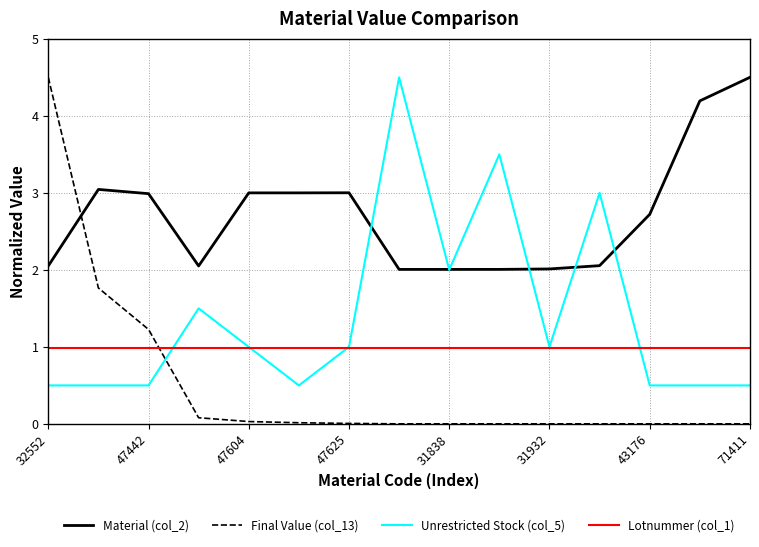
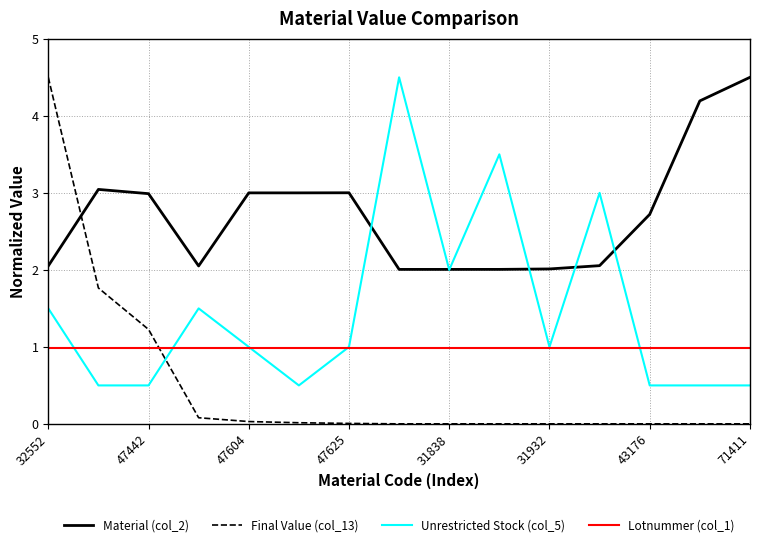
  {
    "Unrestricted Stock (col_5)": {
-     "32552": 0.5,
+     "32552": 1.5,
      "47442": 0.5,
      "43176": 0.5,
      "71411": 0.5
    },
    "Lotnummer (col_1)": {
      "32552": 1.0,
      "47442": 1.0,
      "31838": 1.0,
      "43176": 1.0,
      "71411": 1.0
    }
  }
